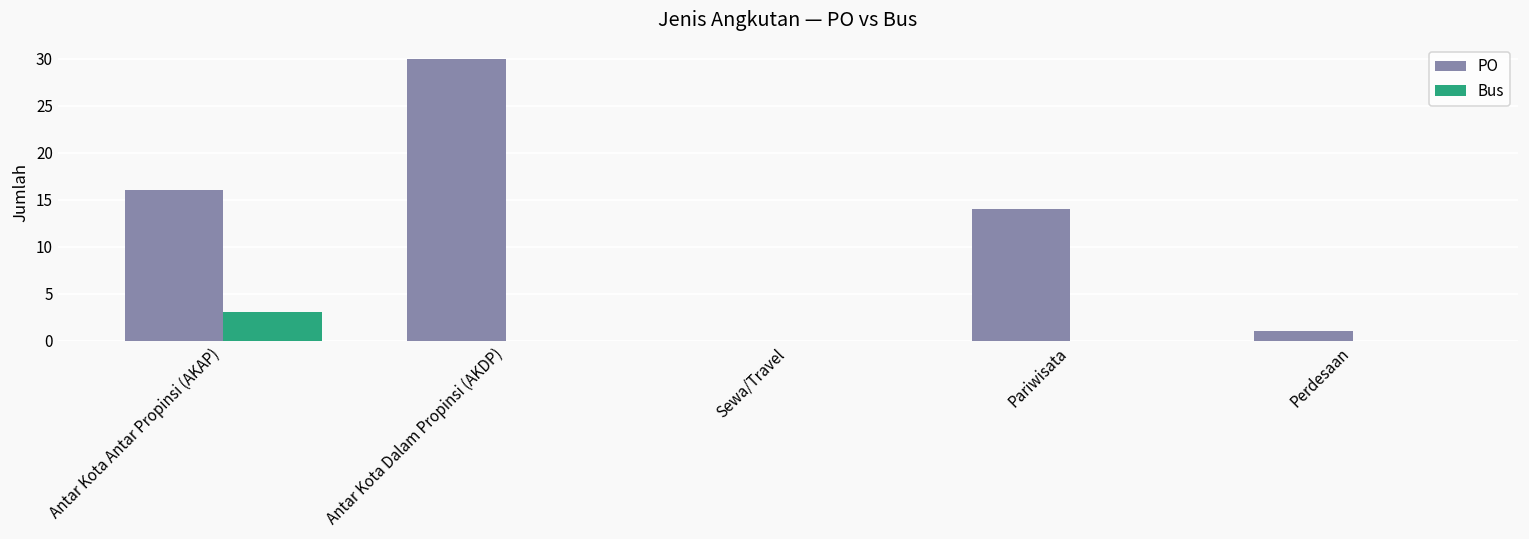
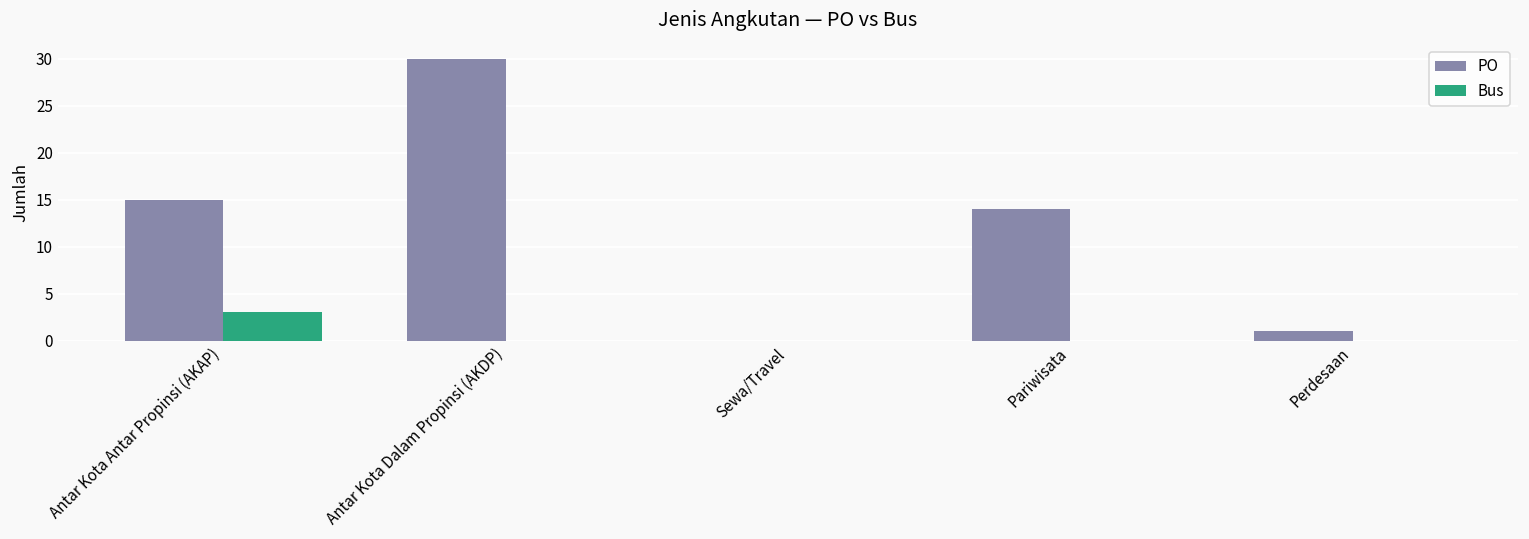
  {
    "PO": {
-     "Antar Kota Antar Propinsi (AKAP)": 16,
+     "Antar Kota Antar Propinsi (AKAP)": 15,
      "Antar Kota Dalam Propinsi (AKDP)": 30,
      "Sewa/Travel": 0,
      "Pariwisata": 14,
      "Perdesaan": 1
    },
    "Bus": {
      "Antar Kota Antar Propinsi (AKAP)": 3,
      "Antar Kota Dalam Propinsi (AKDP)": 0,
      "Sewa/Travel": 0,
      "Pariwisata": 0,
      "Perdesaan": 0
    }
  }
